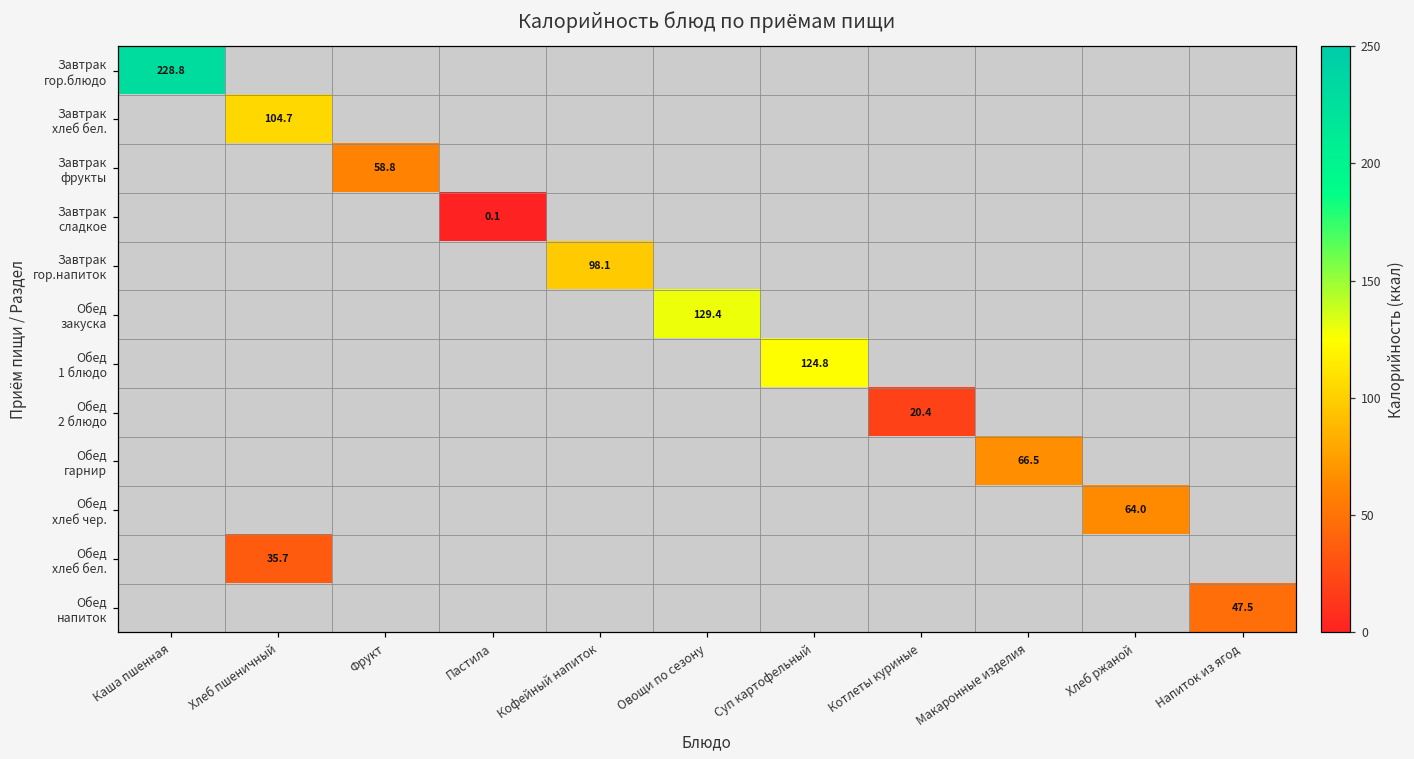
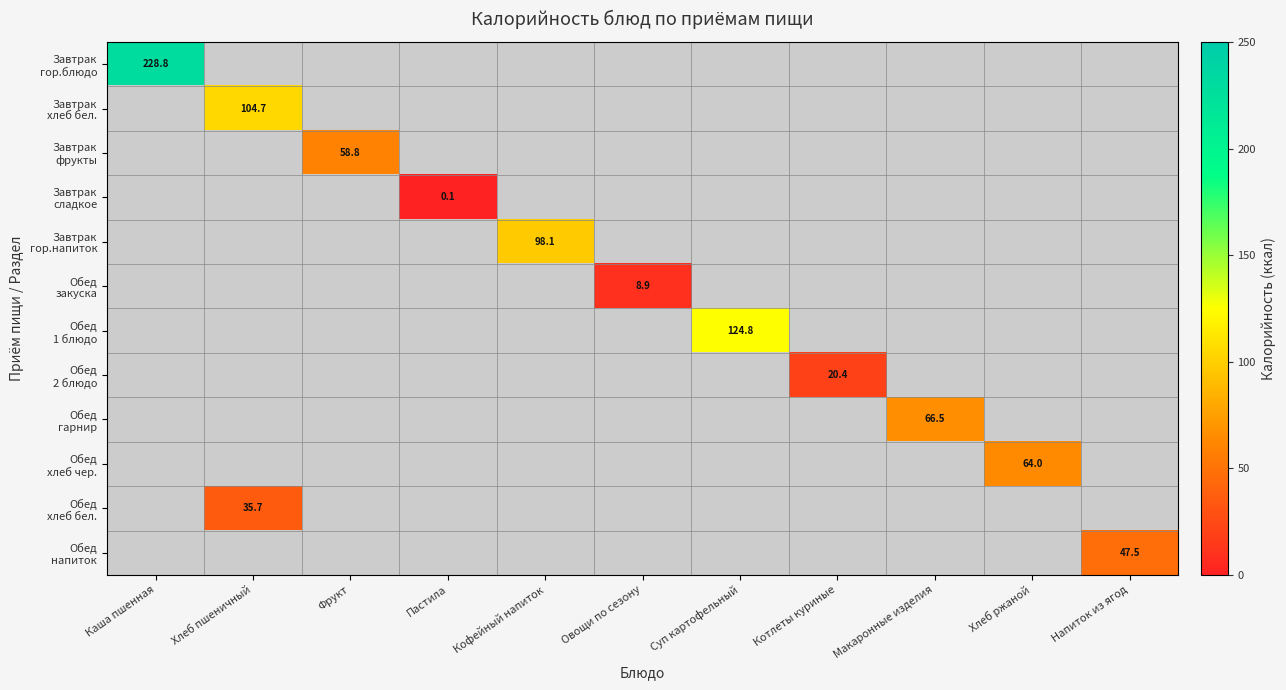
  {
    "Завтрак гор.блюдо": {
      "Каша пшенная": 228.8
    },
    "Завтрак хлеб бел.": {
      "Хлеб пшеничный": 104.7
    },
    "Завтрак фрукты": {
      "Фрукт": 58.8
    },
    "Завтрак сладкое": {
      "Пастила": 0.1
    },
    "Завтрак гор.напиток": {
      "Кофейный напиток": 98.1
    },
    "Обед закуска": {
-     "Овощи по сезону": 129.4
+     "Овощи по сезону": 8.9
    },
    "Обед 1 блюдо": {
      "Суп картофельный": 124.8
    },
    "Обед 2 блюдо": {
      "Котлеты куриные": 20.4
    },
    "Обед гарнир": {
      "Макаронные изделия": 66.5
    },
    "Обед хлеб чер.": {
      "Хлеб ржаной": 64.0
    },
    "Обед хлеб бел.": {
      "Хлеб пшеничный": 35.7
    },
    "Обед напиток": {
      "Напиток из ягод": 47.5
    }
  }
